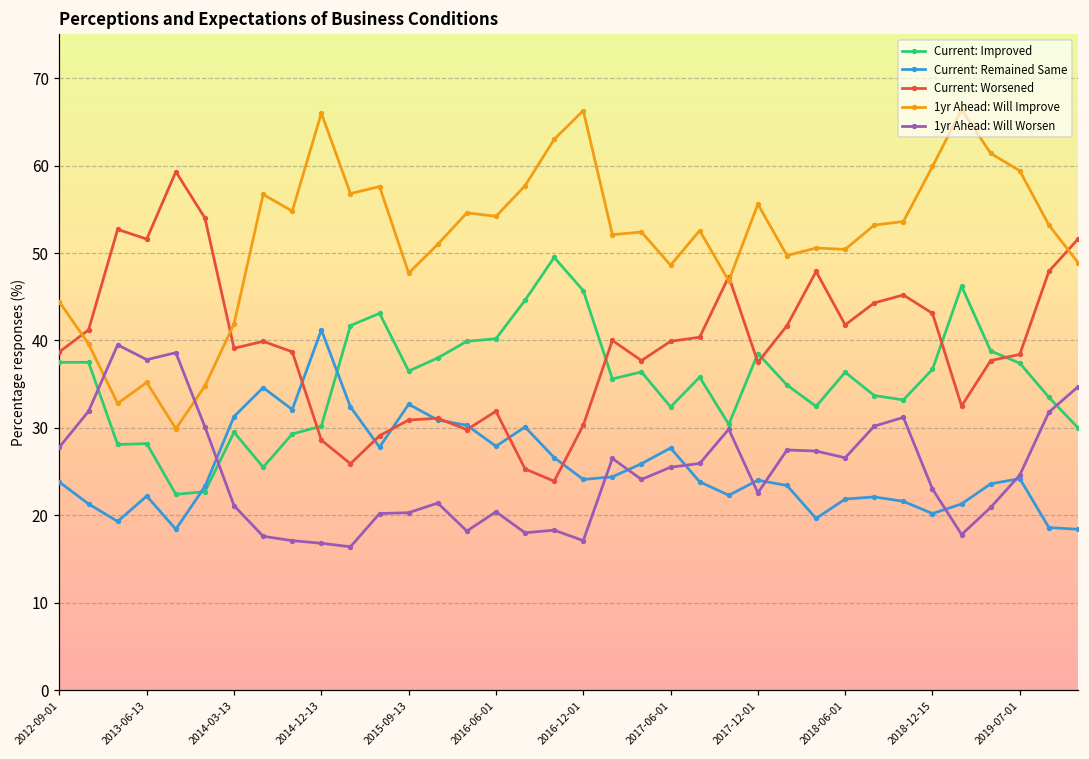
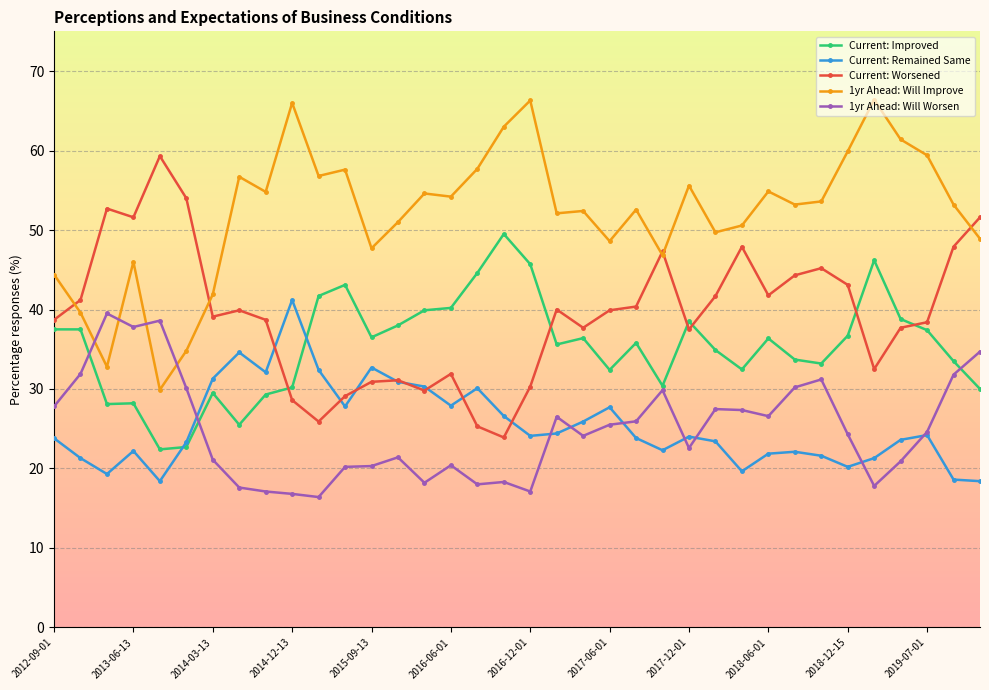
  {
    "Current: Improved": {
      "2012-09-01": 38,
      "2013-06-13": 28,
      "2014-03-13": 30,
      "2014-12-13": 30,
      "2015-09-13": 37,
      "2016-06-01": 40,
      "2016-12-01": 46,
      "2017-06-01": 32,
      "2017-12-01": 39,
      "2018-06-01": 36,
      "2018-12-15": 37,
      "2019-07-01": 37
    },
    "Current: Remained Same": {
      "2012-09-01": 24,
      "2013-06-13": 22,
      "2014-03-13": 31,
      "2014-12-13": 41,
      "2015-09-13": 33,
      "2016-06-01": 28,
      "2016-12-01": 24,
      "2017-06-01": 28,
      "2017-12-01": 24,
      "2018-06-01": 22,
      "2018-12-15": 20,
      "2019-07-01": 24
    },
    "Current: Worsened": {
      "2012-09-01": 39,
      "2013-06-13": 52,
      "2014-03-13": 39,
      "2014-12-13": 29,
      "2015-09-13": 31,
      "2016-06-01": 32,
      "2016-12-01": 30,
      "2017-06-01": 40,
      "2017-12-01": 37,
      "2018-06-01": 42,
      "2018-12-15": 43,
      "2019-07-01": 38
    },
    "1yr Ahead: Will Improve": {
      "2012-09-01": 44,
-     "2013-06-13": 35,
+     "2013-06-13": 46,
      "2014-03-13": 42,
      "2014-12-13": 66,
      "2015-09-13": 48,
      "2016-06-01": 54,
      "2016-12-01": 66,
      "2017-06-01": 49,
      "2017-12-01": 56,
-     "2018-06-01": 50,
+     "2018-06-01": 55,
      "2018-12-15": 60,
      "2019-07-01": 59
    },
    "1yr Ahead: Will Worsen": {
      "2012-09-01": 28,
      "2013-06-13": 38,
      "2014-03-13": 21,
      "2014-12-13": 17,
      "2015-09-13": 20,
      "2016-06-01": 20,
      "2016-12-01": 17,
      "2017-06-01": 26,
      "2017-12-01": 23,
      "2018-06-01": 27,
-     "2018-12-15": 23,
+     "2018-12-15": 24,
      "2019-07-01": 25
    }
  }
